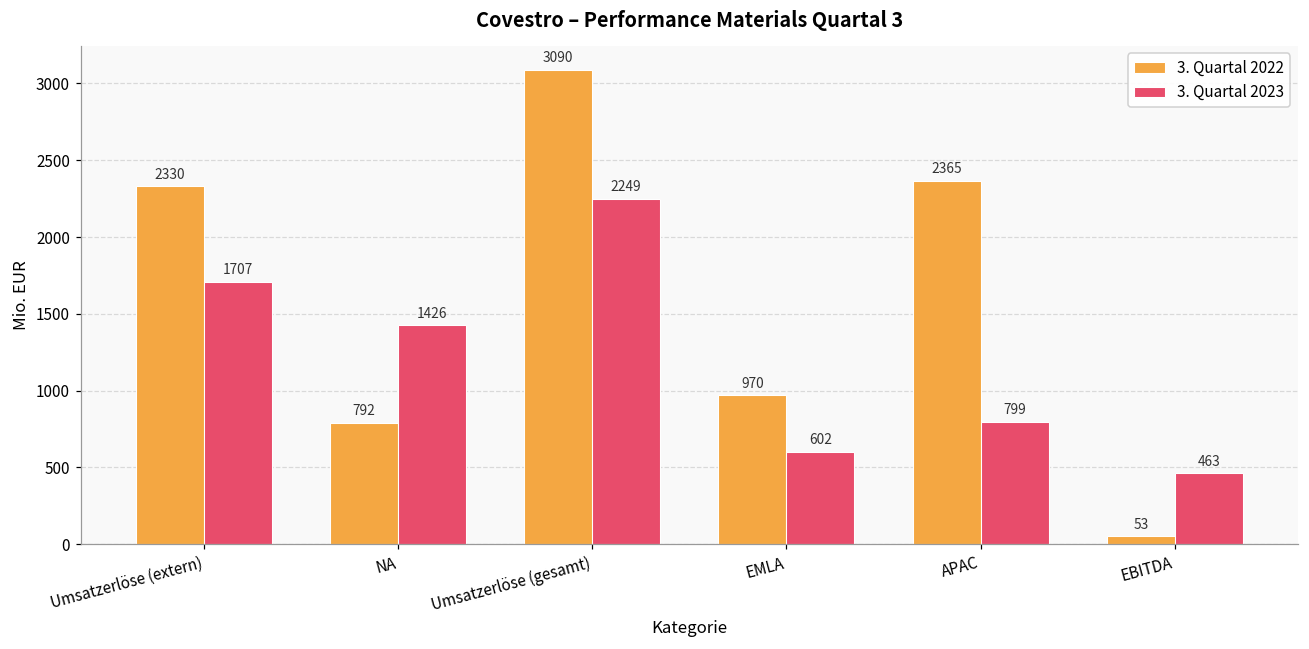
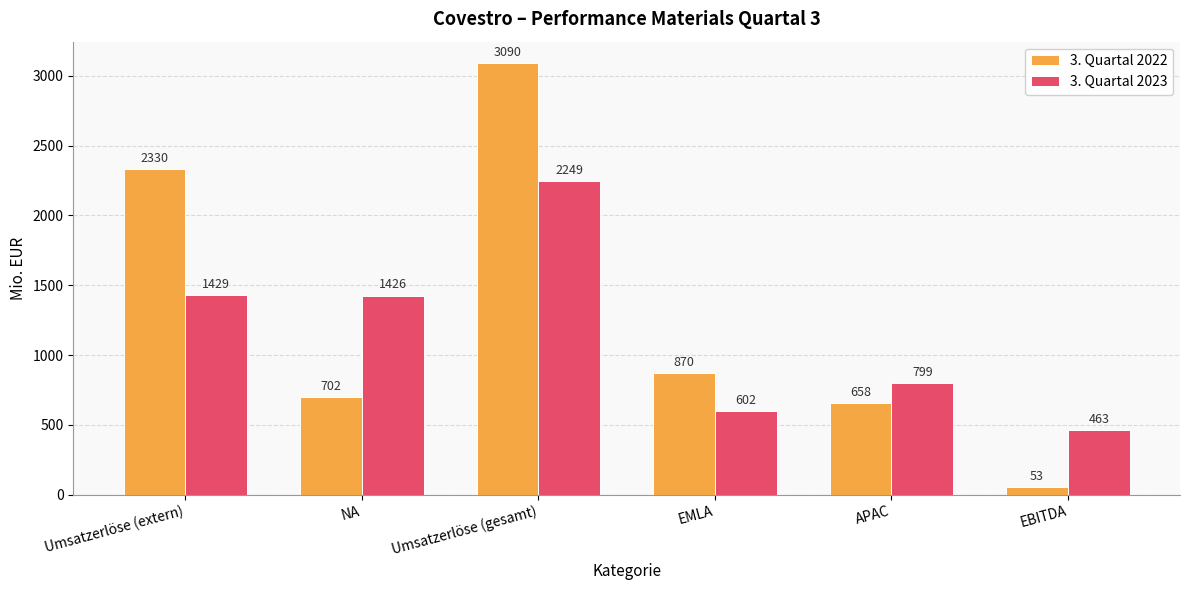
  {
    "3. Quartal 2022": {
      "Umsatzerlöse (extern)": 2330,
-     "NA": 792,
+     "NA": 702,
      "Umsatzerlöse (gesamt)": 3090,
-     "EMLA": 970,
-     "APAC": 2365,
+     "EMLA": 870,
+     "APAC": 658,
      "EBITDA": 53
    },
    "3. Quartal 2023": {
-     "Umsatzerlöse (extern)": 1707,
+     "Umsatzerlöse (extern)": 1429,
      "NA": 1426,
      "Umsatzerlöse (gesamt)": 2249,
      "EMLA": 602,
      "APAC": 799,
      "EBITDA": 463
    }
  }
